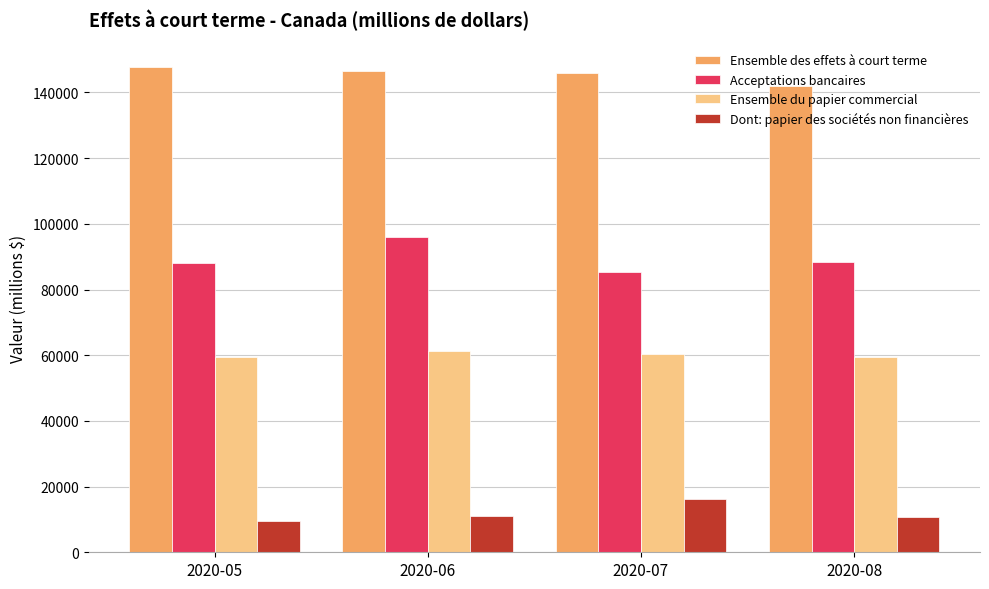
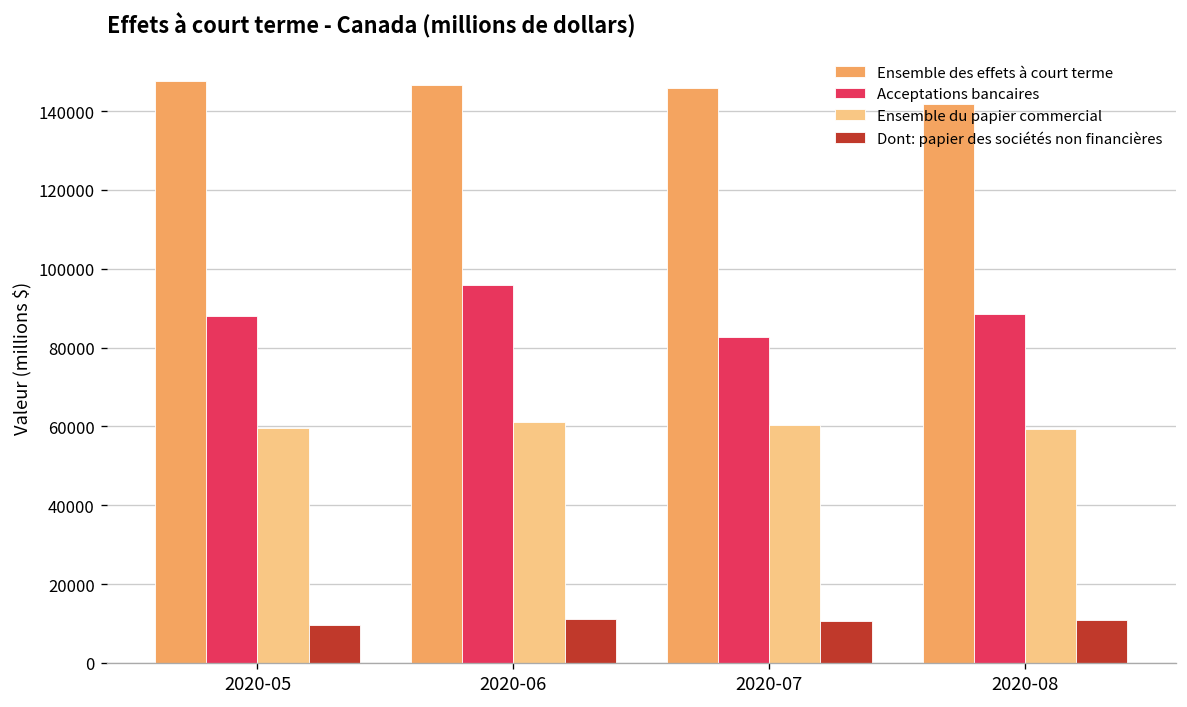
  {
    "Acceptations bancaires": {
      "2020-05": 88000,
      "2020-06": 96000,
-     "2020-07": 85000,
+     "2020-07": 83000,
      "2020-08": 88000
    },
    "Dont: papier des sociétés non financières": {
      "2020-05": 10000,
      "2020-06": 11000,
-     "2020-07": 16000,
+     "2020-07": 11000,
      "2020-08": 11000
    }
  }
